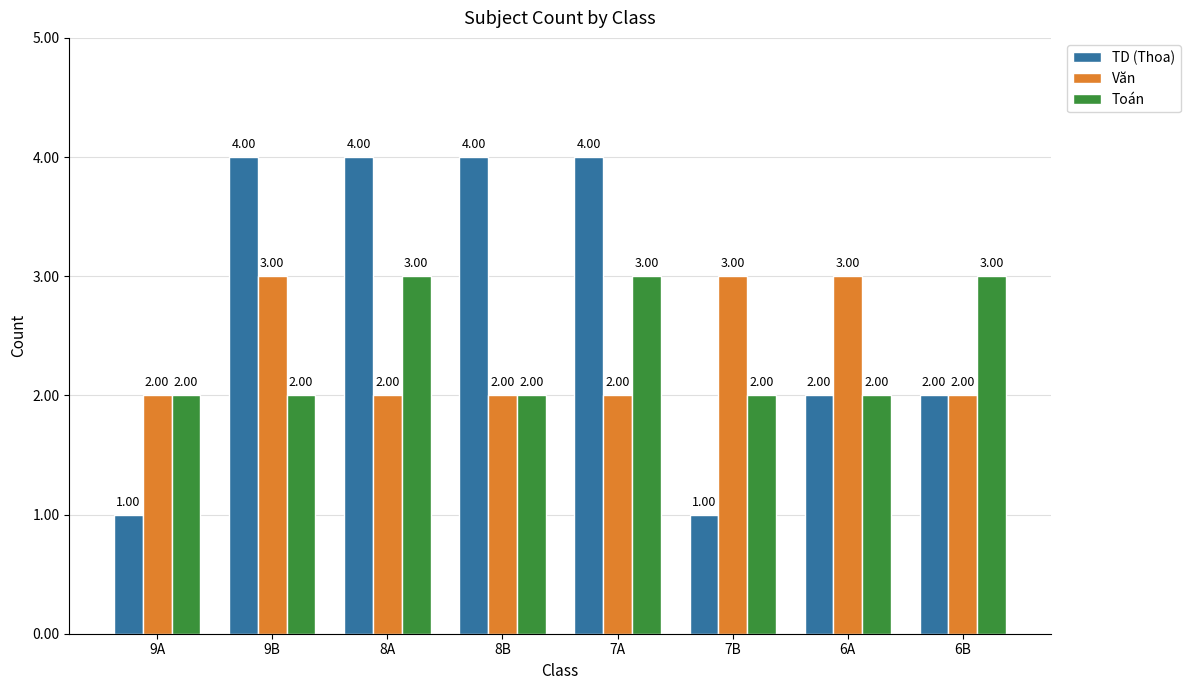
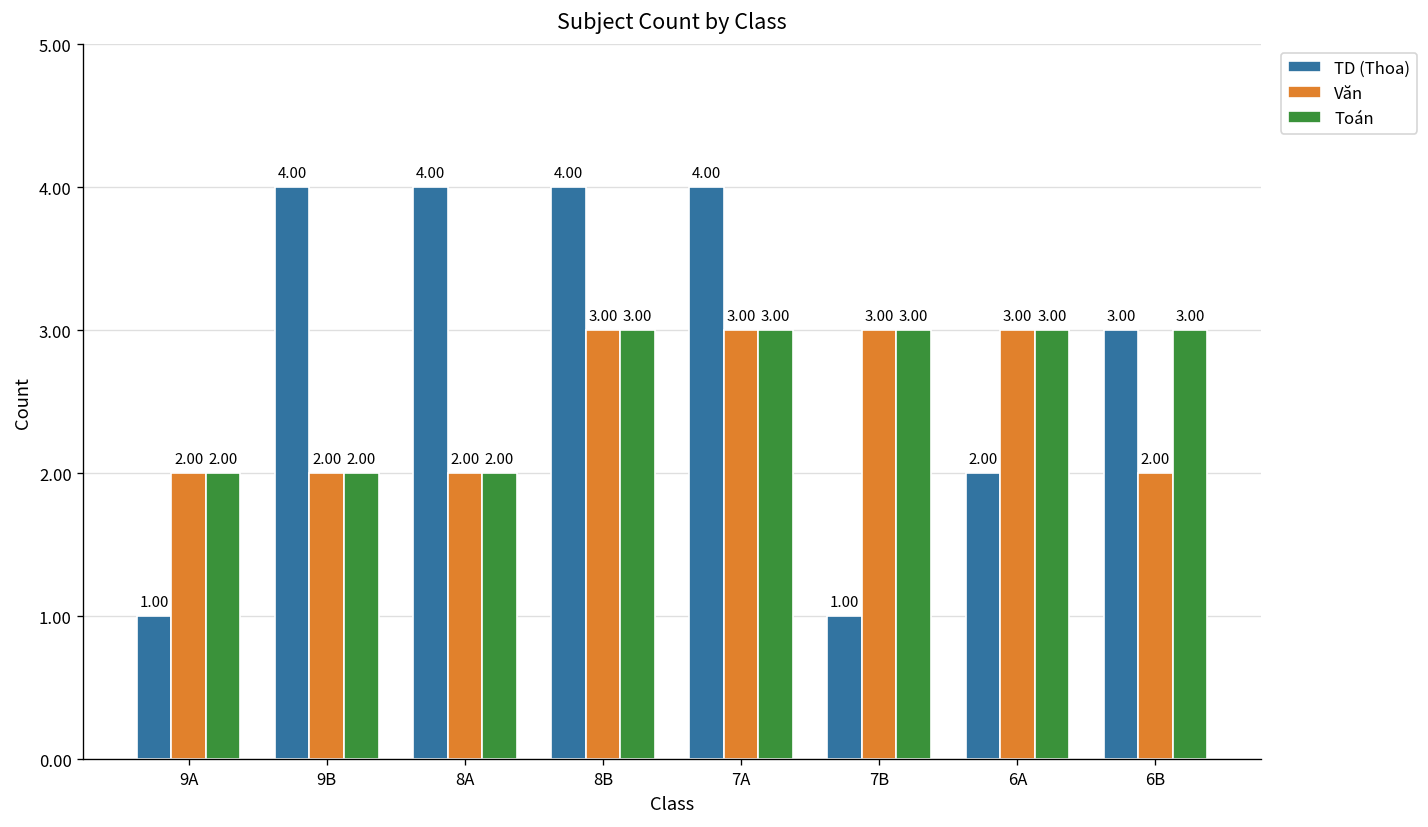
  {
    "TD (Thoa)": {
      "9A": 1.00,
      "9B": 4.00,
      "8A": 4.00,
      "8B": 4.00,
      "7A": 4.00,
      "7B": 1.00,
      "6A": 2.00,
-     "6B": 2.00
+     "6B": 3.00
    },
    "Văn": {
      "9A": 2.00,
-     "9B": 3.00,
+     "9B": 2.00,
      "8A": 2.00,
-     "8B": 2.00,
-     "7A": 2.00,
+     "8B": 3.00,
+     "7A": 3.00,
      "7B": 3.00,
      "6A": 3.00,
      "6B": 2.00
    },
    "Toán": {
      "9A": 2.00,
      "9B": 2.00,
-     "8A": 3.00,
-     "8B": 2.00,
+     "8A": 2.00,
+     "8B": 3.00,
      "7A": 3.00,
-     "7B": 2.00,
-     "6A": 2.00,
+     "7B": 3.00,
+     "6A": 3.00,
      "6B": 3.00
    }
  }
